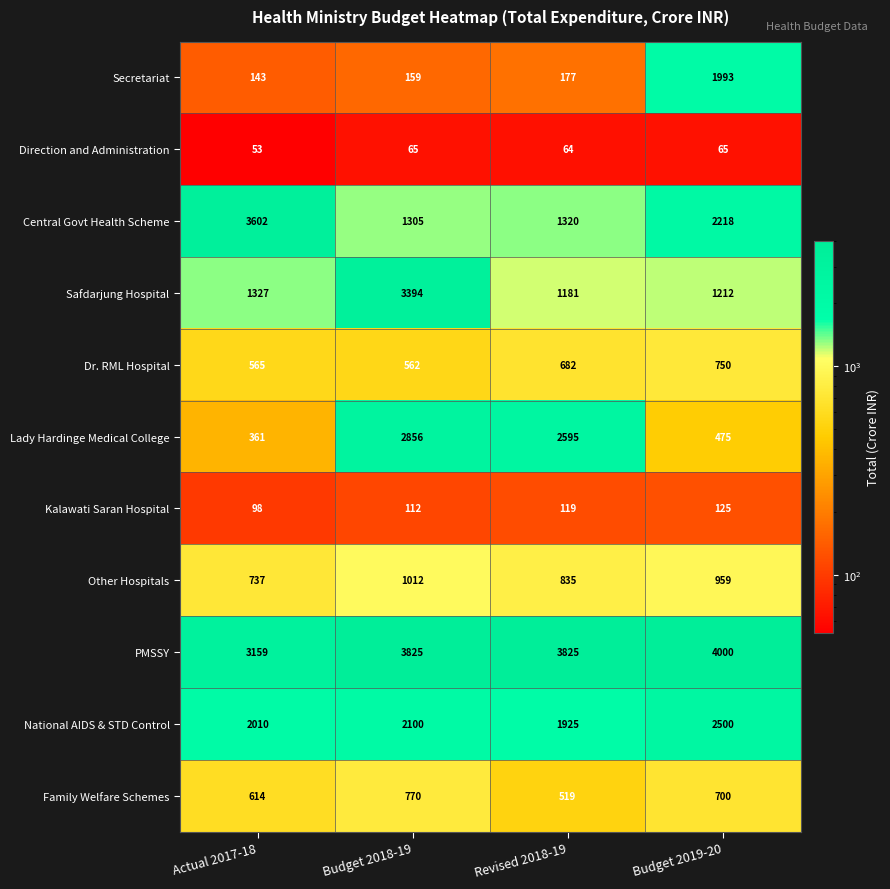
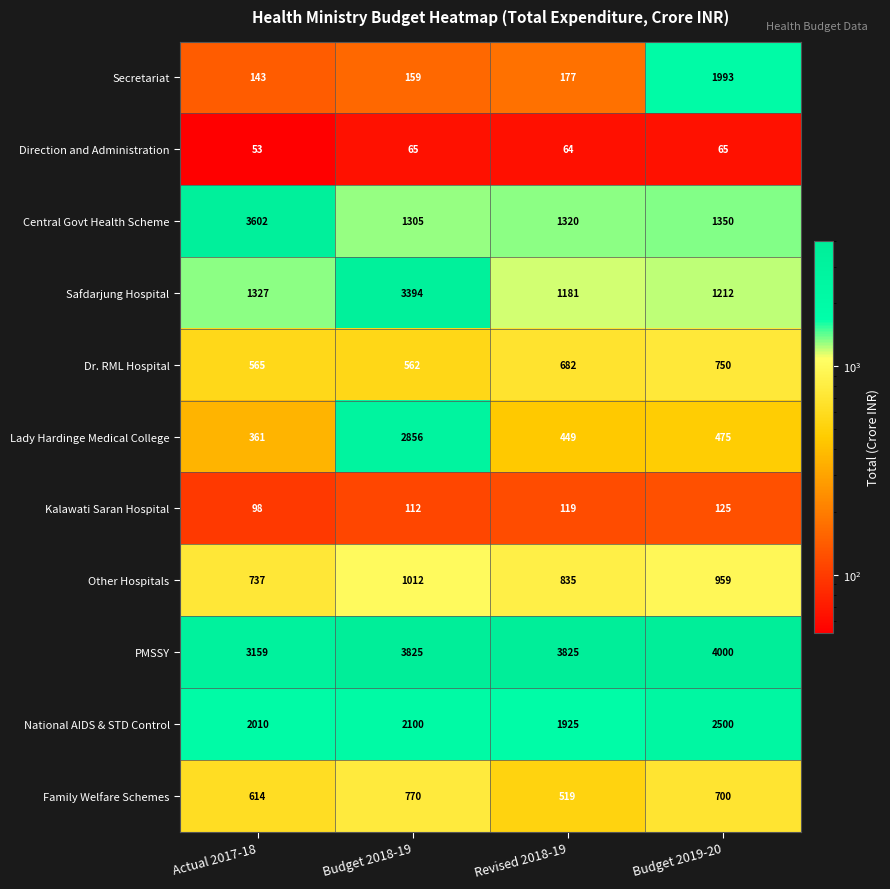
  {
    "Secretariat": {
      "Actual 2017-18": 143,
      "Budget 2018-19": 159,
      "Revised 2018-19": 177,
      "Budget 2019-20": 1993
    },
    "Direction and Administration": {
      "Actual 2017-18": 53,
      "Budget 2018-19": 65,
      "Revised 2018-19": 64,
      "Budget 2019-20": 65
    },
    "Central Govt Health Scheme": {
      "Actual 2017-18": 3602,
      "Budget 2018-19": 1305,
      "Revised 2018-19": 1320,
-     "Budget 2019-20": 2218
+     "Budget 2019-20": 1350
    },
    "Safdarjung Hospital": {
      "Actual 2017-18": 1327,
      "Budget 2018-19": 3394,
      "Revised 2018-19": 1181,
      "Budget 2019-20": 1212
    },
    "Dr. RML Hospital": {
      "Actual 2017-18": 565,
      "Budget 2018-19": 562,
      "Revised 2018-19": 682,
      "Budget 2019-20": 750
    },
    "Lady Hardinge Medical College": {
      "Actual 2017-18": 361,
      "Budget 2018-19": 2856,
-     "Revised 2018-19": 2595,
+     "Revised 2018-19": 449,
      "Budget 2019-20": 475
    },
    "Kalawati Saran Hospital": {
      "Actual 2017-18": 98,
      "Budget 2018-19": 112,
      "Revised 2018-19": 119,
      "Budget 2019-20": 125
    },
    "Other Hospitals": {
      "Actual 2017-18": 737,
      "Budget 2018-19": 1012,
      "Revised 2018-19": 835,
      "Budget 2019-20": 959
    },
    "PMSSY": {
      "Actual 2017-18": 3159,
      "Budget 2018-19": 3825,
      "Revised 2018-19": 3825,
      "Budget 2019-20": 4000
    },
    "National AIDS & STD Control": {
      "Actual 2017-18": 2010,
      "Budget 2018-19": 2100,
      "Revised 2018-19": 1925,
      "Budget 2019-20": 2500
    },
    "Family Welfare Schemes": {
      "Actual 2017-18": 614,
      "Budget 2018-19": 770,
      "Revised 2018-19": 519,
      "Budget 2019-20": 700
    }
  }
